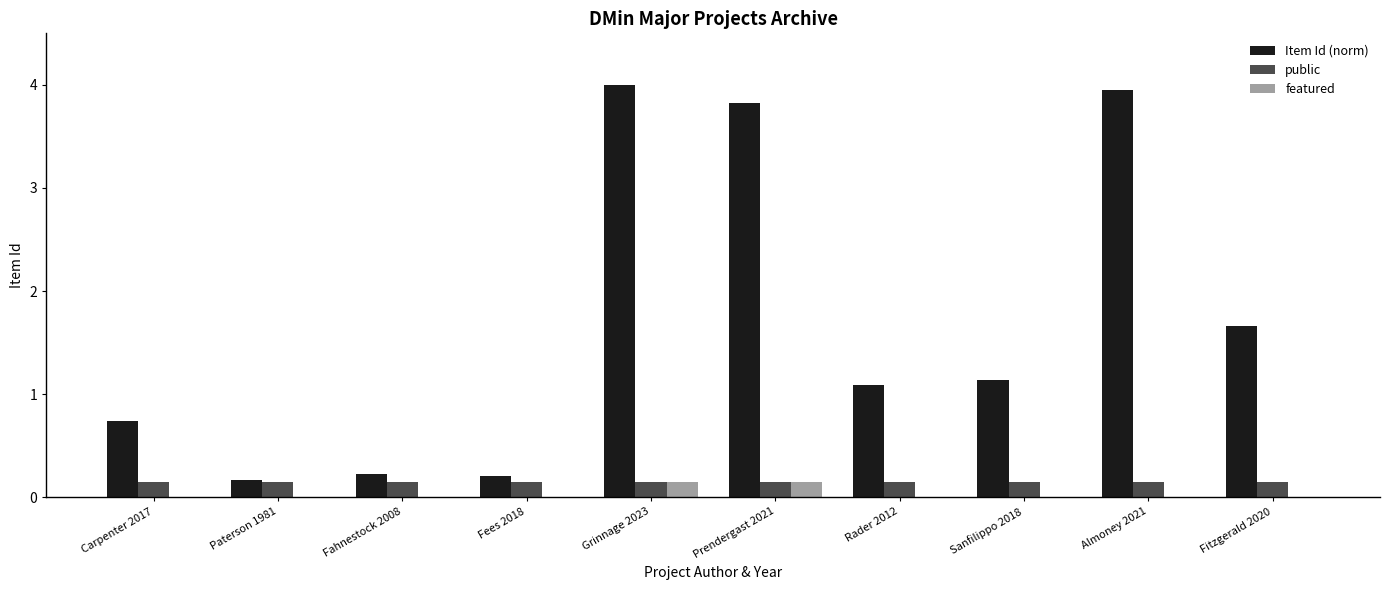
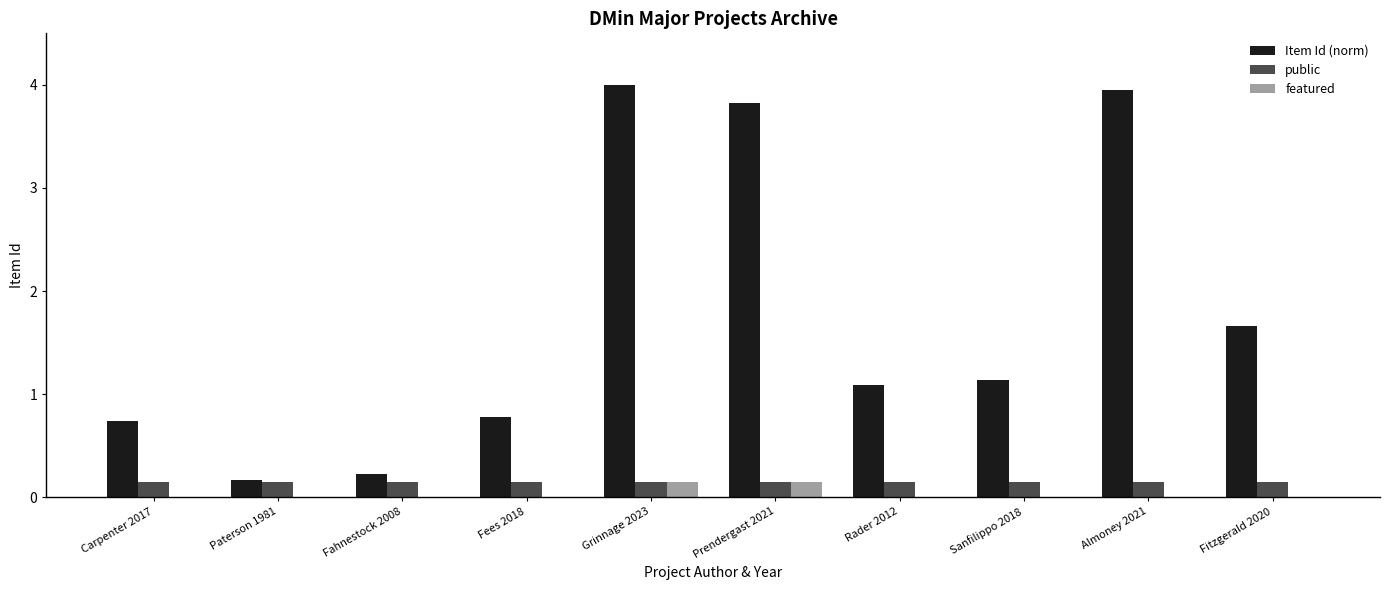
  {
    "Item Id (norm)": {
      "Carpenter 2017": 0.74,
      "Paterson 1981": 0.17,
      "Fahnestock 2008": 0.23,
-     "Fees 2018": 0.20,
+     "Fees 2018": 0.78,
      "Grinnage 2023": 4.00,
      "Prendergast 2021": 3.83,
      "Rader 2012": 1.09,
      "Sanfilippo 2018": 1.14,
      "Almoney 2021": 3.95,
      "Fitzgerald 2020": 1.66
    },
    "public": {
      "Carpenter 2017": 0.15,
      "Paterson 1981": 0.15,
      "Fahnestock 2008": 0.15,
      "Fees 2018": 0.15,
      "Grinnage 2023": 0.15,
      "Prendergast 2021": 0.15,
      "Rader 2012": 0.15,
      "Sanfilippo 2018": 0.15,
      "Almoney 2021": 0.15,
      "Fitzgerald 2020": 0.15
    },
    "featured": {
      "Carpenter 2017": 0.00,
      "Paterson 1981": 0.00,
      "Fahnestock 2008": 0.00,
      "Fees 2018": 0.00,
      "Grinnage 2023": 0.15,
      "Prendergast 2021": 0.15,
      "Rader 2012": 0.00,
      "Sanfilippo 2018": 0.00,
      "Almoney 2021": 0.00,
      "Fitzgerald 2020": 0.00
    }
  }
